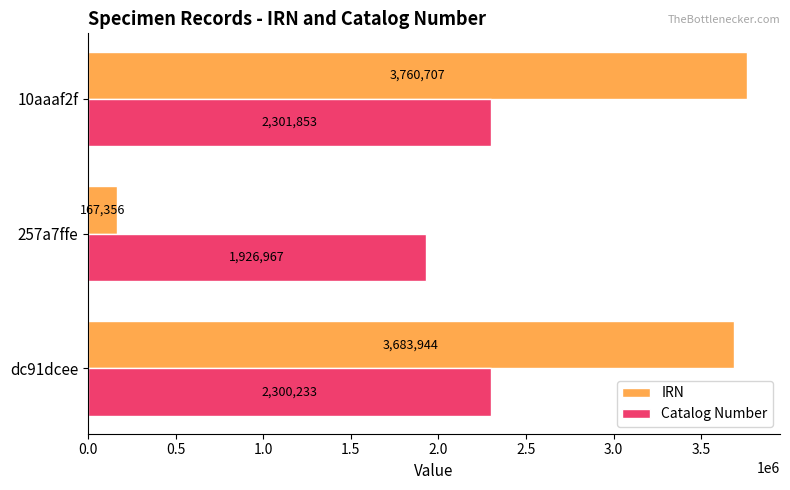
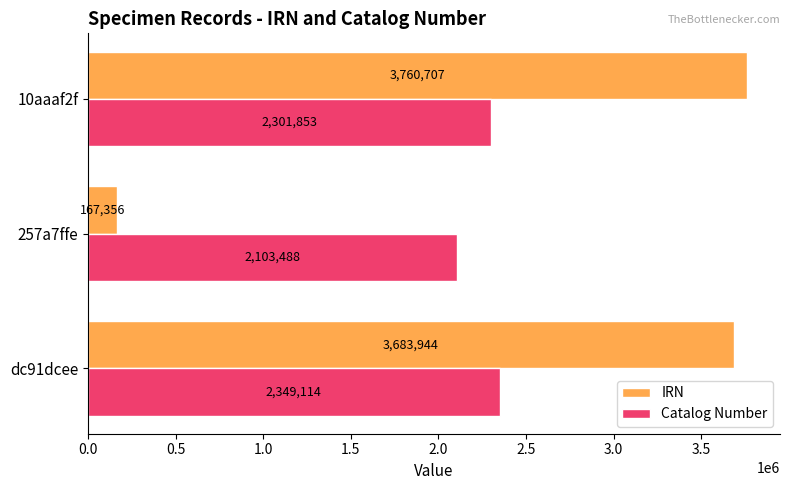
  {
    "IRN": {
      "10aaaf2f": "3,760,707",
      "257a7ffe": "167,356",
      "dc91dcee": "3,683,944"
    },
    "Catalog Number": {
      "10aaaf2f": "2,301,853",
-     "257a7ffe": "1,926,967",
-     "dc91dcee": "2,300,233"
+     "257a7ffe": "2,103,488",
+     "dc91dcee": "2,349,114"
    }
  }
